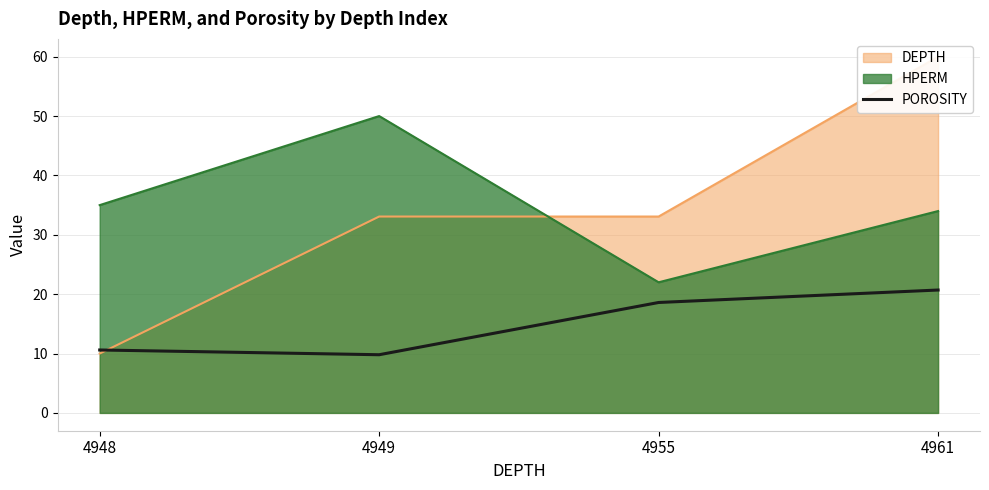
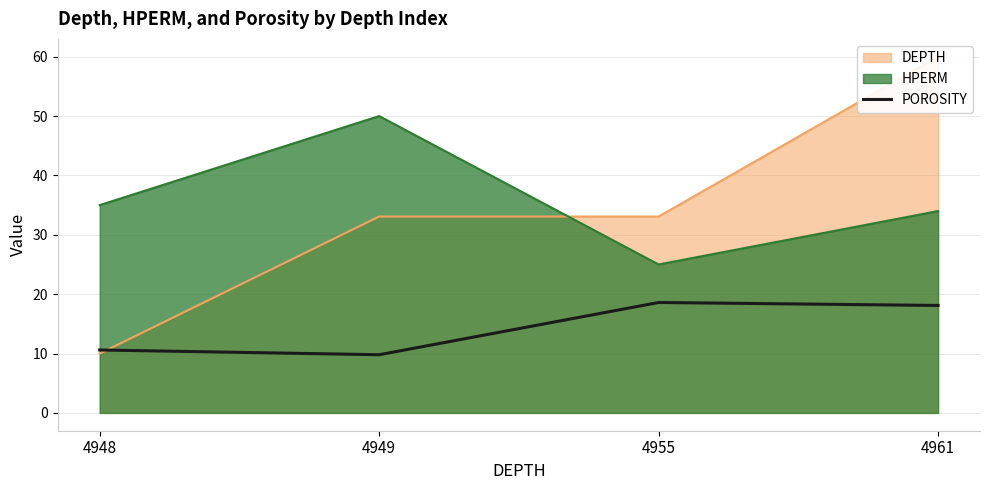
  {
    "DEPTH": {
      "4948": 10,
      "4949": 33,
      "4955": 33
    },
    "HPERM": {
      "4948": 35,
      "4949": 50,
-     "4955": 22,
+     "4955": 25,
      "4961": 34
    },
    "POROSITY": {
      "4948": 11,
      "4949": 10,
      "4955": 19,
-     "4961": 21
+     "4961": 18
    }
  }
